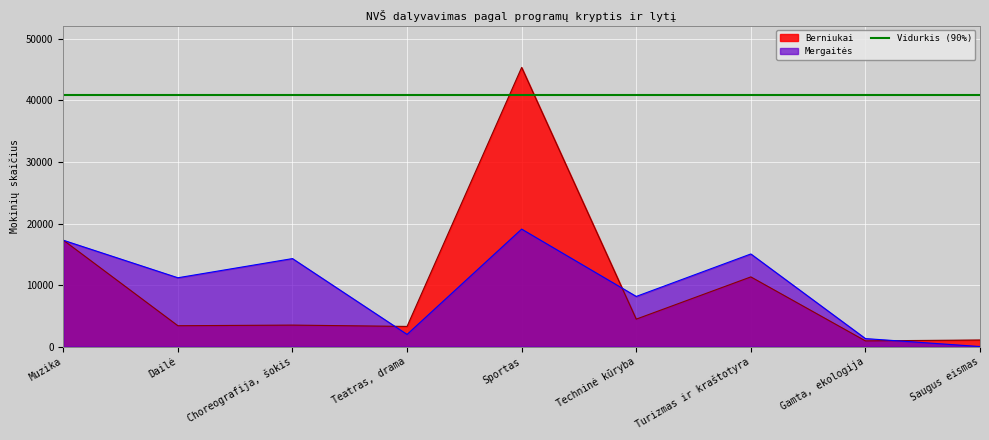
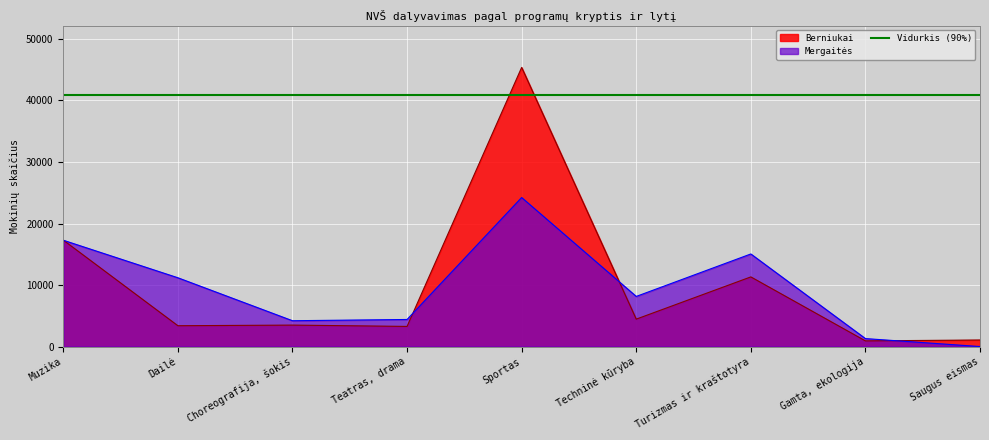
  {
    "Berniukai": {
      "Dailė": 3000,
      "Choreografija, šokis": 3000,
      "Teatras, drama": 3000,
      "Sportas": 45000,
      "Techninė kūryba": 4000,
      "Turizmas ir kraštotyra": 11000,
      "Saugus eismas": 1000
    },
    "Mergaitės": {
      "Dailė": 11000,
-     "Choreografija, šokis": 14000,
-     "Teatras, drama": 2000,
-     "Sportas": 19000,
+     "Choreografija, šokis": 4000,
+     "Teatras, drama": 4000,
+     "Sportas": 24000,
      "Techninė kūryba": 8000,
      "Turizmas ir kraštotyra": 15000,
      "Saugus eismas": 0
    }
  }
